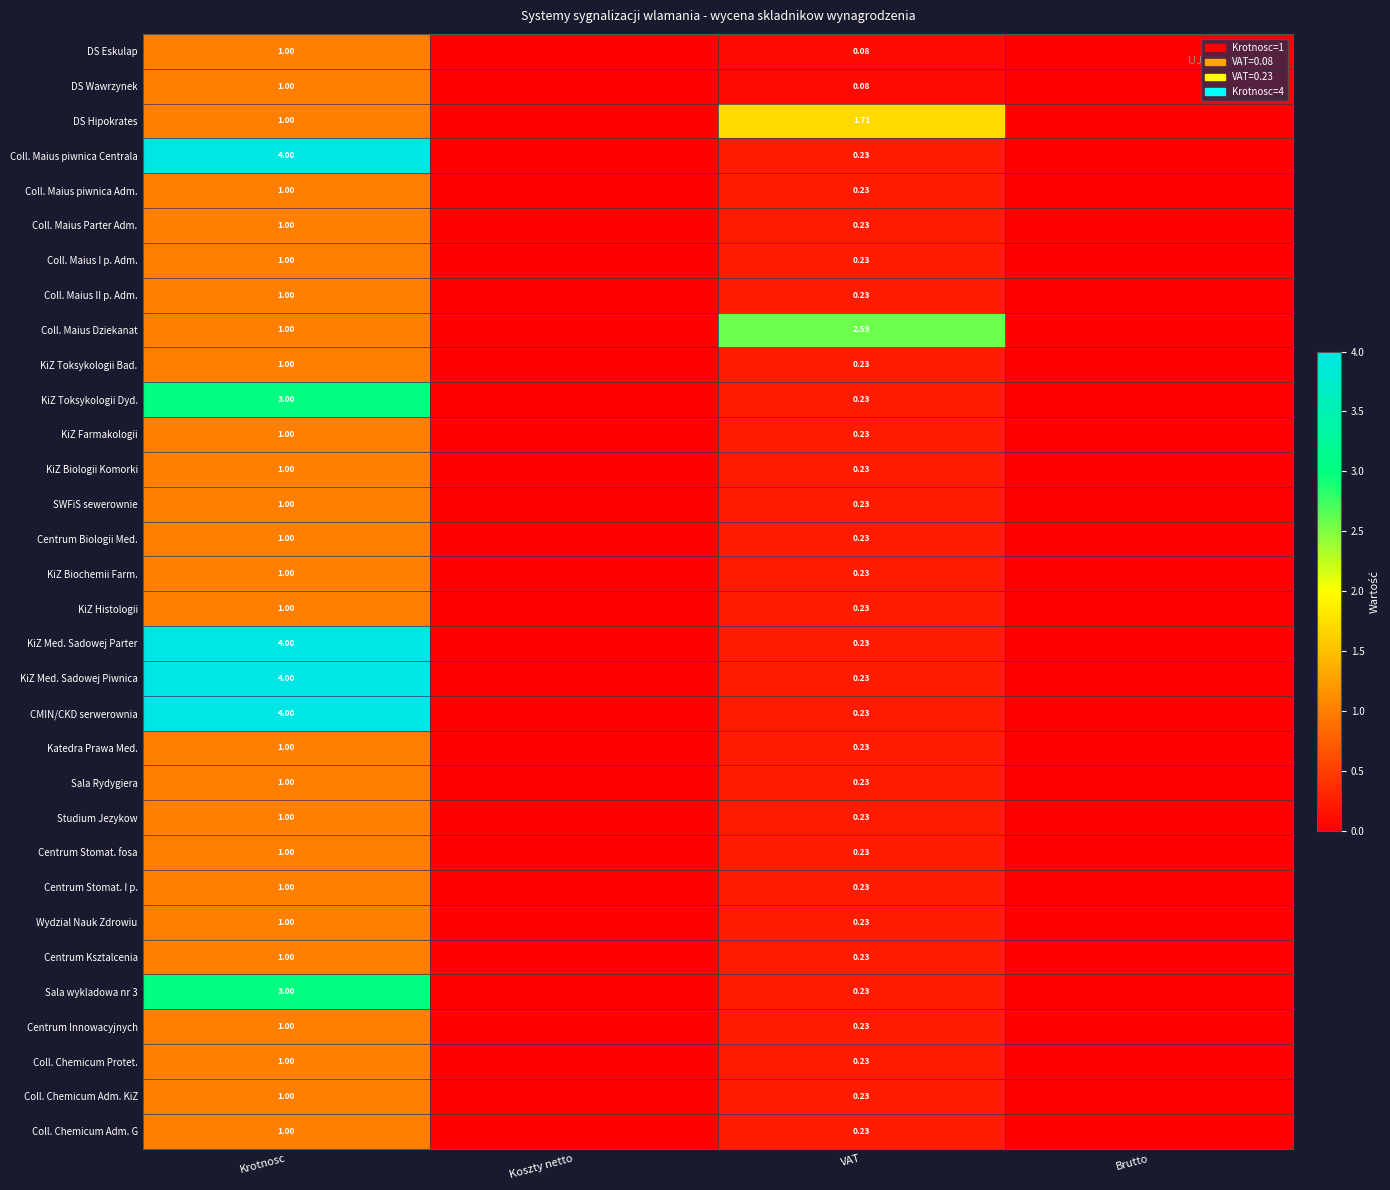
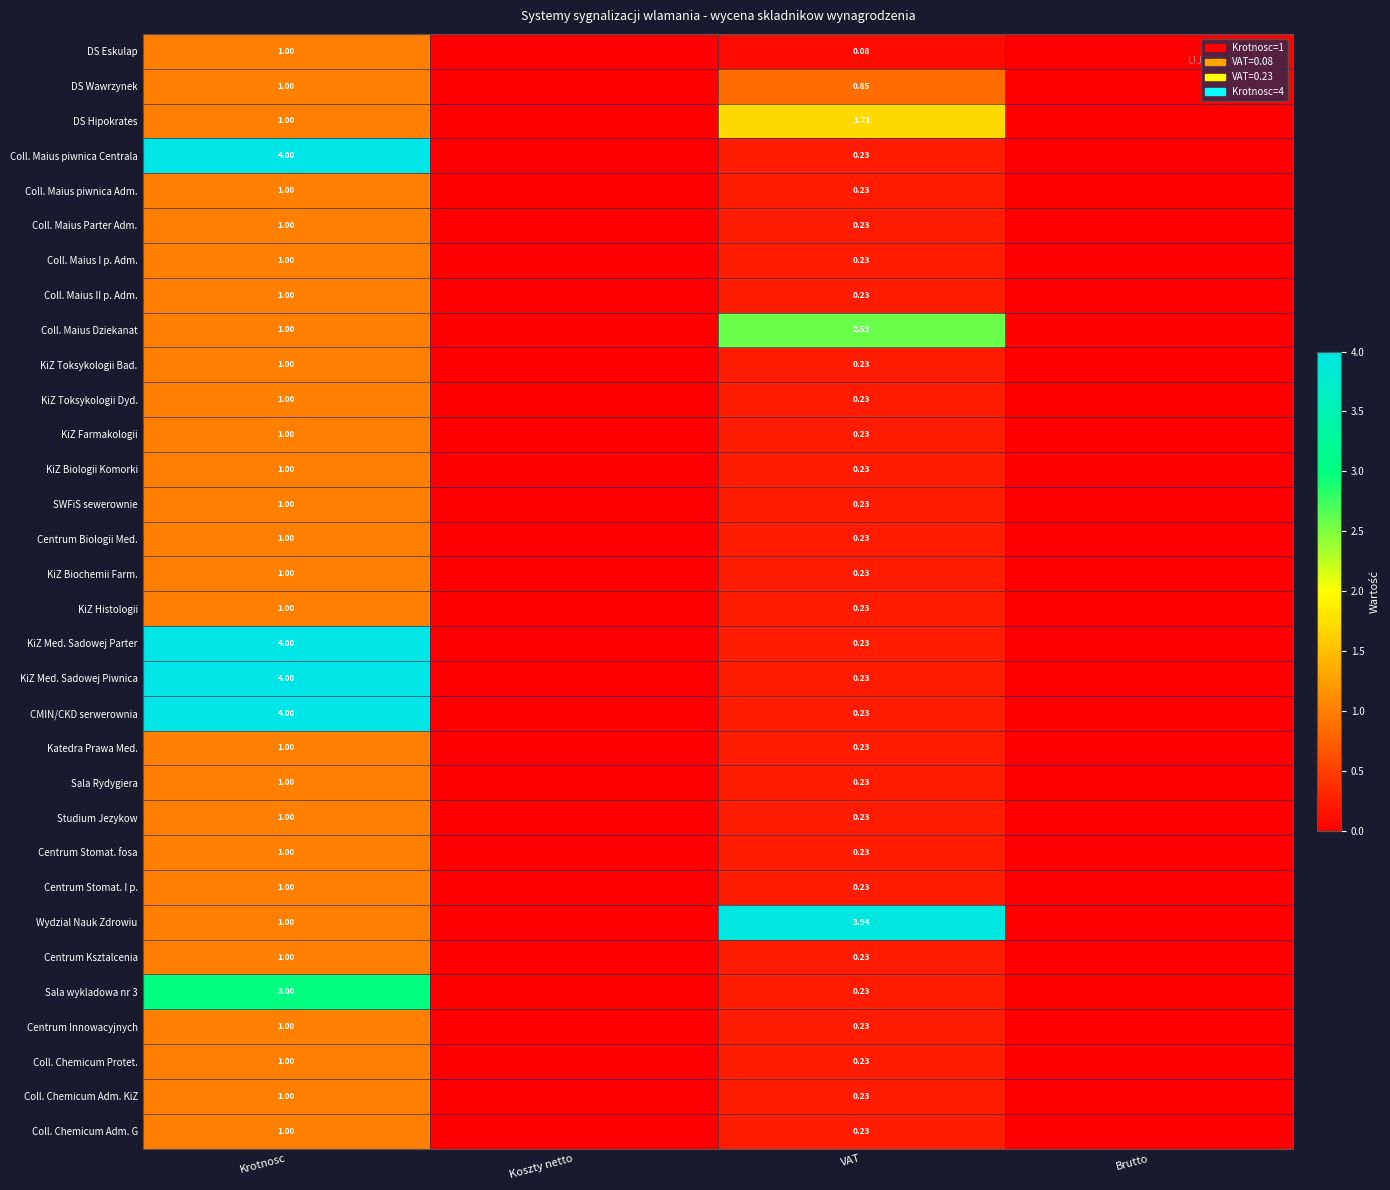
  {
    "DS Eskulap": {
      "Krotnosc": 1.00,
      "VAT": 0.08
    },
    "DS Wawrzynek": {
      "Krotnosc": 1.00,
-     "VAT": 0.08
+     "VAT": 0.85
    },
    "DS Hipokrates": {
      "Krotnosc": 1.00,
      "VAT": 1.71
    },
    "Coll. Maius piwnica Centrala": {
      "Krotnosc": 4.00,
      "VAT": 0.23
    },
    "Coll. Maius piwnica Adm.": {
      "Krotnosc": 1.00,
      "VAT": 0.23
    },
    "Coll. Maius Parter Adm.": {
      "Krotnosc": 1.00,
      "VAT": 0.23
    },
    "Coll. Maius I p. Adm.": {
      "Krotnosc": 1.00,
      "VAT": 0.23
    },
    "Coll. Maius II p. Adm.": {
      "Krotnosc": 1.00,
      "VAT": 0.23
    },
    "Coll. Maius Dziekanat": {
      "Krotnosc": 1.00,
      "VAT": 2.59
    },
    "KiZ Toksykologii Bad.": {
      "Krotnosc": 1.00,
      "VAT": 0.23
    },
    "KiZ Toksykologii Dyd.": {
-     "Krotnosc": 3.00,
+     "Krotnosc": 1.00,
      "VAT": 0.23
    },
    "KiZ Farmakologii": {
      "Krotnosc": 1.00,
      "VAT": 0.23
    },
    "KiZ Biologii Komorki": {
      "Krotnosc": 1.00,
      "VAT": 0.23
    },
    "SWFiS sewerownie": {
      "Krotnosc": 1.00,
      "VAT": 0.23
    },
    "Centrum Biologii Med.": {
      "Krotnosc": 1.00,
      "VAT": 0.23
    },
    "KiZ Biochemii Farm.": {
      "Krotnosc": 1.00,
      "VAT": 0.23
    },
    "KiZ Histologii": {
      "Krotnosc": 1.00,
      "VAT": 0.23
    },
    "KiZ Med. Sadowej Parter": {
      "Krotnosc": 4.00,
      "VAT": 0.23
    },
    "KiZ Med. Sadowej Piwnica": {
      "Krotnosc": 4.00,
      "VAT": 0.23
    },
    "CMIN/CKD serwerownia": {
      "Krotnosc": 4.00,
      "VAT": 0.23
    },
    "Katedra Prawa Med.": {
      "Krotnosc": 1.00,
      "VAT": 0.23
    },
    "Sala Rydygiera": {
      "Krotnosc": 1.00,
      "VAT": 0.23
    },
    "Studium Jezykow": {
      "Krotnosc": 1.00,
      "VAT": 0.23
    },
    "Centrum Stomat. fosa": {
      "Krotnosc": 1.00,
      "VAT": 0.23
    },
    "Centrum Stomat. I p.": {
      "Krotnosc": 1.00,
      "VAT": 0.23
    },
    "Wydzial Nauk Zdrowiu": {
      "Krotnosc": 1.00,
-     "VAT": 0.23
+     "VAT": 3.94
    },
    "Centrum Ksztalcenia": {
      "Krotnosc": 1.00,
      "VAT": 0.23
    },
    "Sala wykladowa nr 3": {
      "Krotnosc": 3.00,
      "VAT": 0.23
    },
    "Centrum Innowacyjnych": {
      "Krotnosc": 1.00,
      "VAT": 0.23
    },
    "Coll. Chemicum Protet.": {
      "Krotnosc": 1.00,
      "VAT": 0.23
    },
    "Coll. Chemicum Adm. KiZ": {
      "Krotnosc": 1.00,
      "VAT": 0.23
    },
    "Coll. Chemicum Adm. G": {
      "Krotnosc": 1.00,
      "VAT": 0.23
    }
  }
